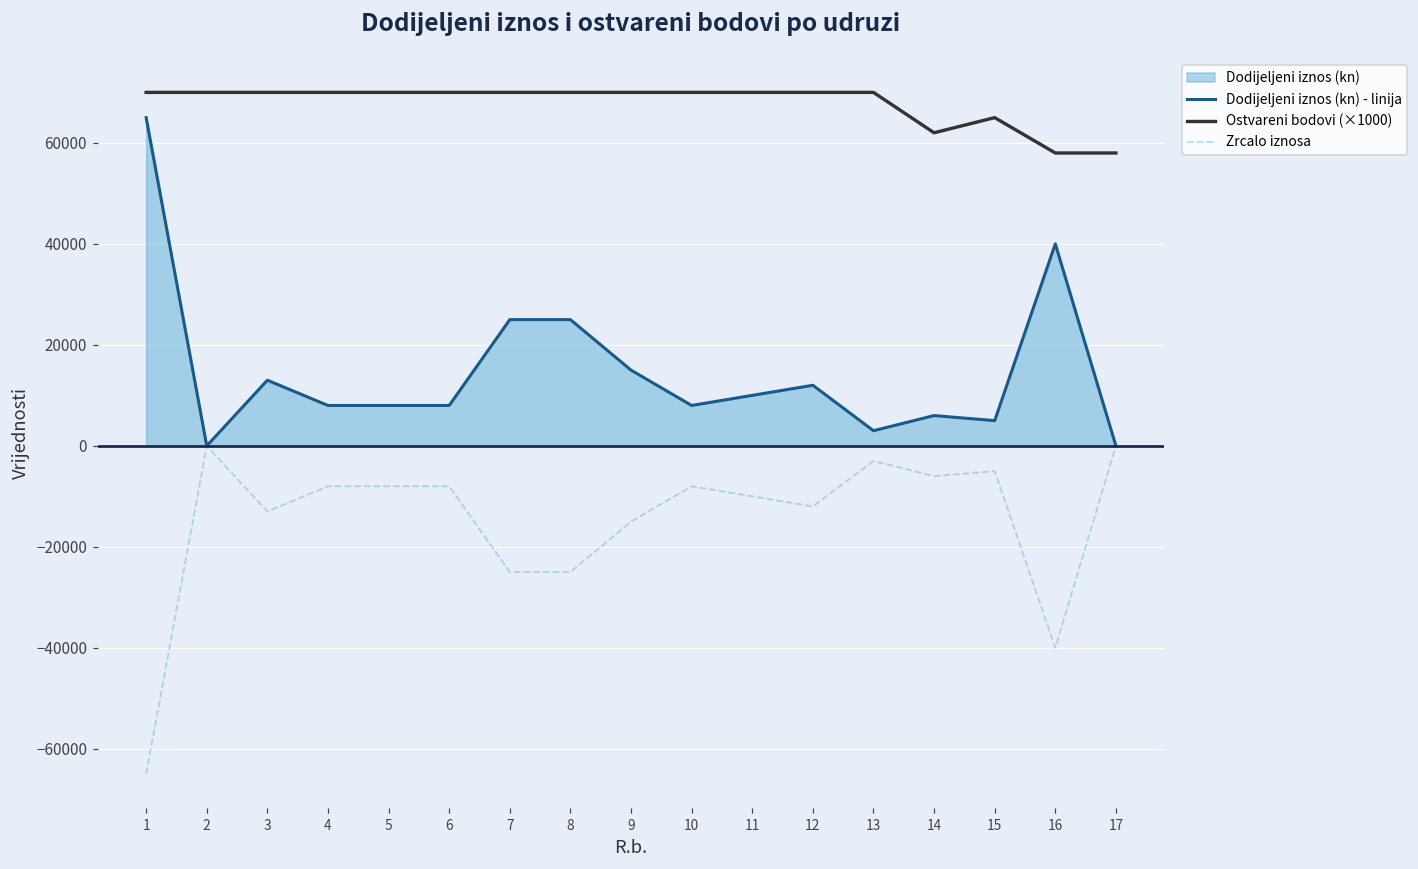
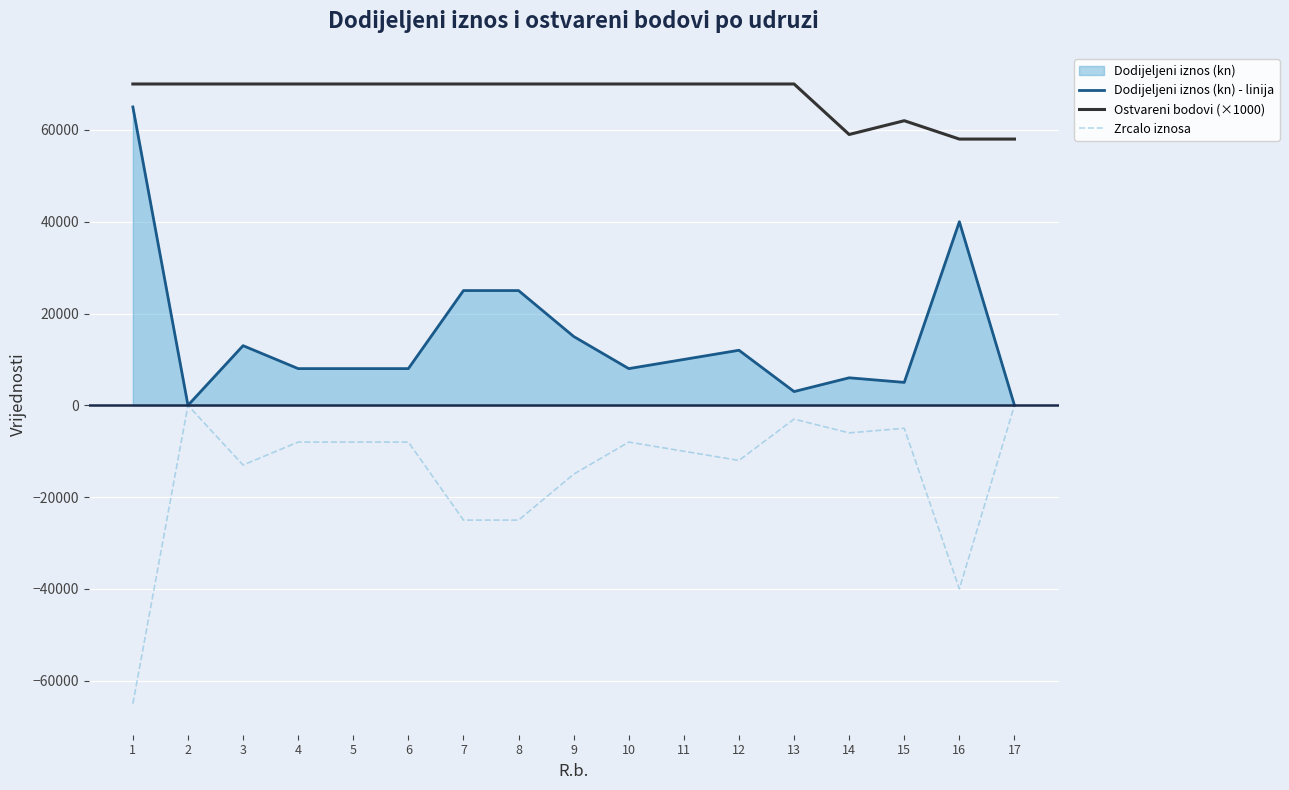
  {
    "Ostvareni bodovi (×1000)": {
      "1": 70000,
      "2": 70000,
      "3": 70000,
      "4": 70000,
      "5": 70000,
      "6": 70000,
      "7": 70000,
      "8": 70000,
      "9": 70000,
      "10": 70000,
      "11": 70000,
      "12": 70000,
      "13": 70000,
-     "14": 62000,
-     "15": 65000,
+     "14": 59000,
+     "15": 62000,
      "16": 58000,
      "17": 58000
    }
  }
